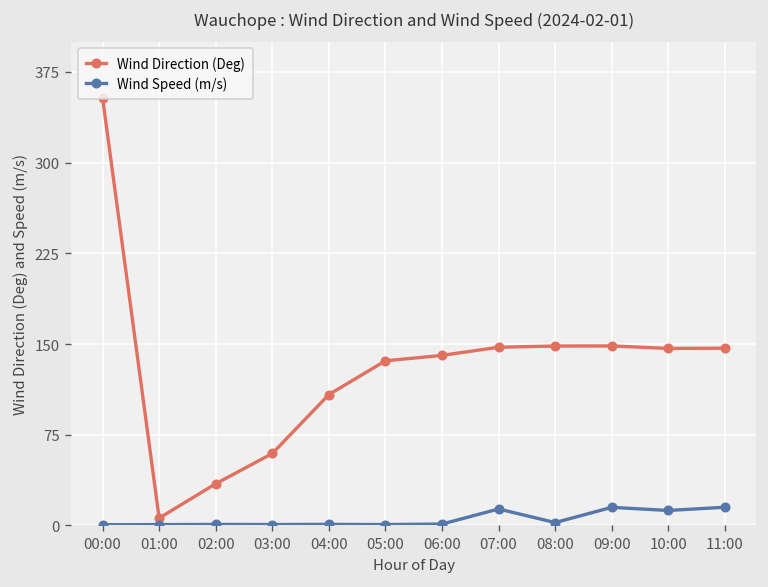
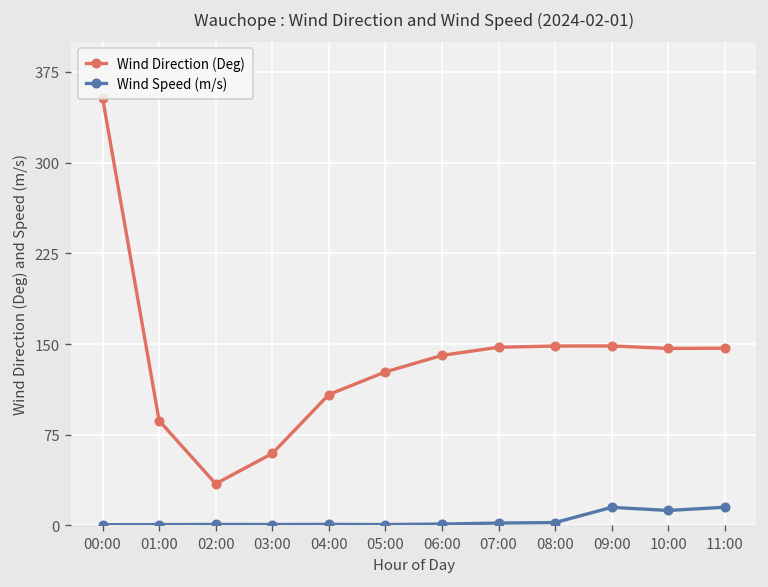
  {
    "Wind Direction (Deg)": {
      "00:00": 354,
-     "01:00": 6,
+     "01:00": 87,
      "02:00": 34,
      "03:00": 60,
      "04:00": 108,
-     "05:00": 136,
+     "05:00": 127,
      "06:00": 141,
      "07:00": 147,
      "08:00": 148,
      "09:00": 148,
      "10:00": 146,
      "11:00": 147
    },
    "Wind Speed (m/s)": {
      "00:00": 1,
      "01:00": 1,
      "02:00": 1,
      "03:00": 1,
      "04:00": 1,
      "05:00": 1,
      "06:00": 1,
-     "07:00": 14,
+     "07:00": 2,
      "08:00": 2,
      "09:00": 15,
      "10:00": 12,
      "11:00": 15
    }
  }
